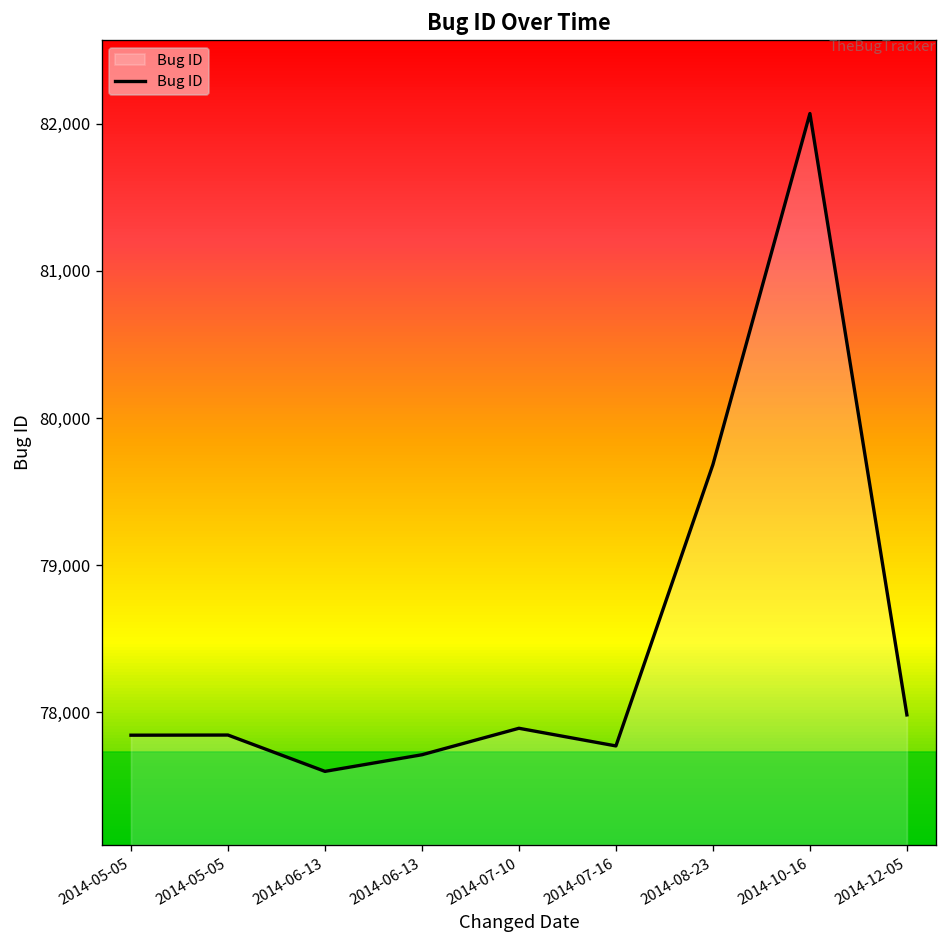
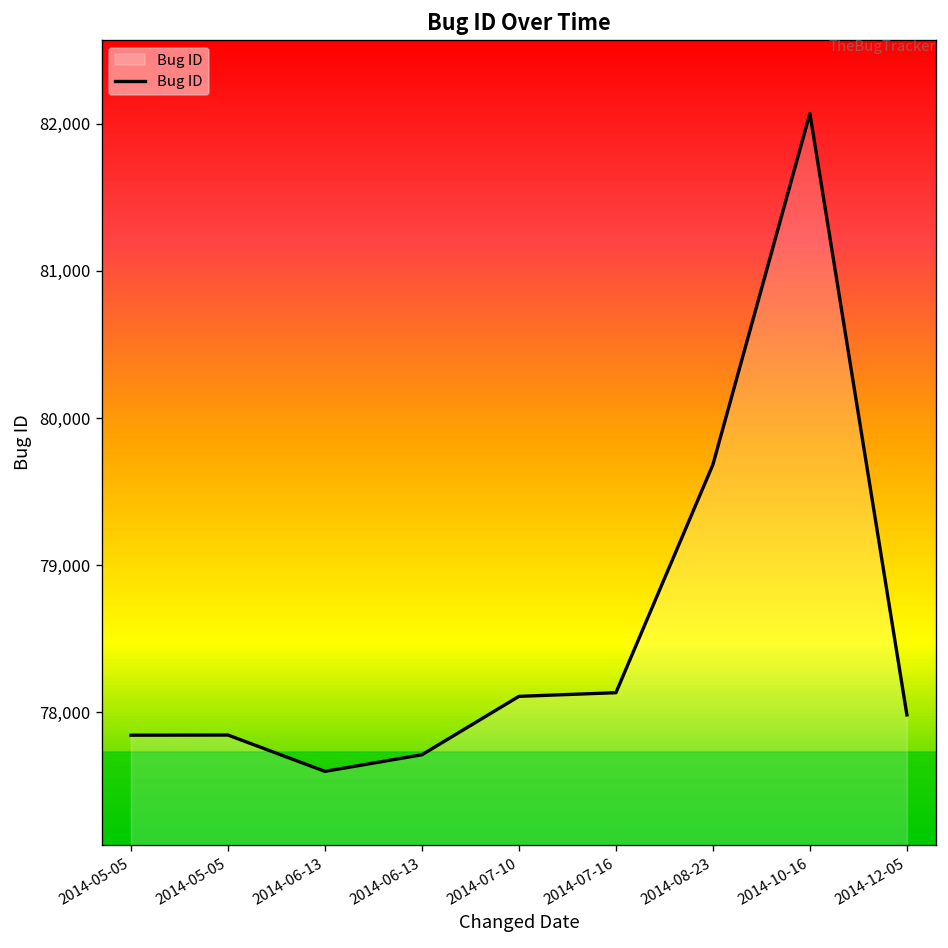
  {
-   "2014-07-10": "77,890",
-   "2014-07-16": "77,770",
+   "2014-07-10": "78,110",
+   "2014-07-16": "78,130",
    "2014-08-23": "79,680",
    "2014-10-16": "82,070",
    "2014-12-05": "77,980"
  }
